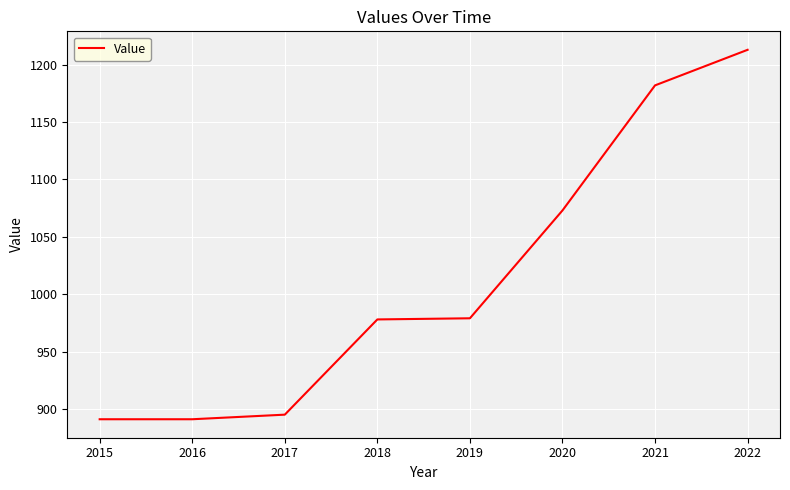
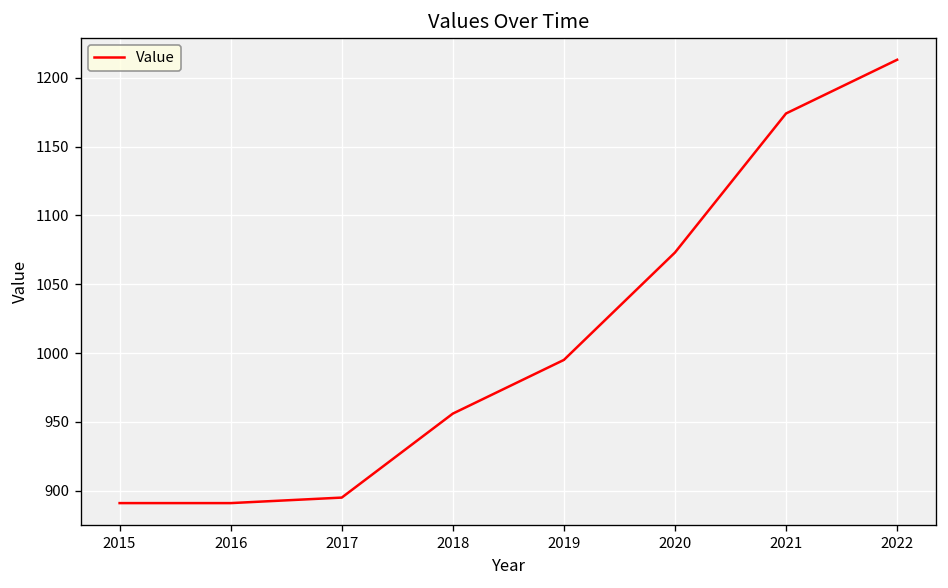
  {
    "2015": 891,
    "2016": 891,
    "2017": 895,
-   "2018": 978,
-   "2019": 979,
+   "2018": 956,
+   "2019": 995,
    "2020": 1073,
-   "2021": 1182,
+   "2021": 1174,
    "2022": 1213
  }
